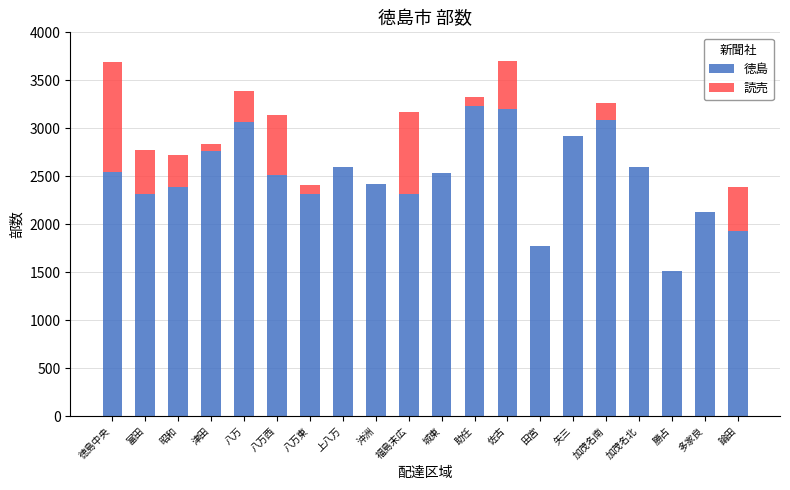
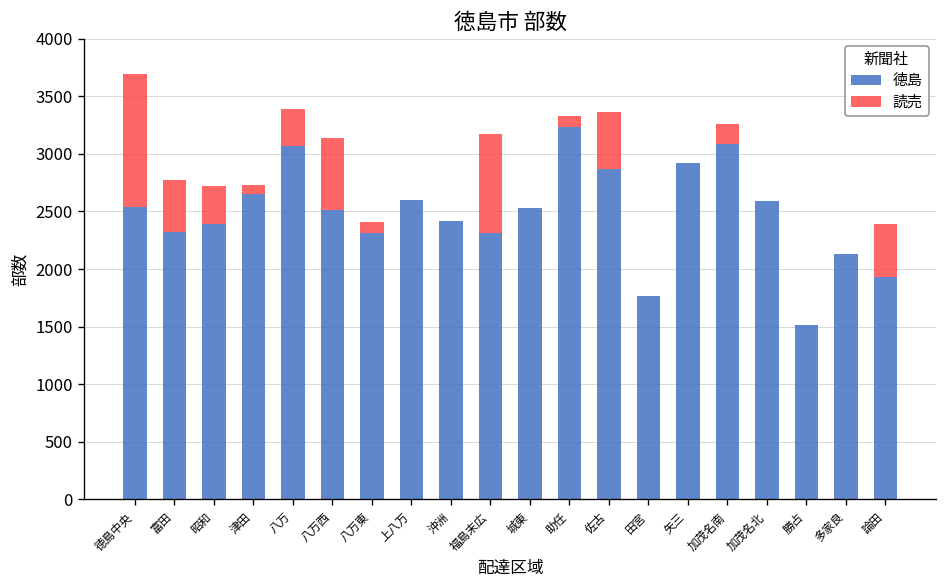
  {
    "徳島": {
      "徳島中央": 2500,
      "富田": 2300,
      "昭和": 2400,
-     "津田": 2800,
+     "津田": 2600,
      "八万": 3100,
      "八万西": 2500,
      "八万東": 2300,
      "上八万": 2600,
      "沖洲": 2400,
      "福島末広": 2300,
      "城東": 2500,
      "助任": 3200,
-     "佐古": 3200,
+     "佐古": 2900,
      "田宮": 1800,
      "矢三": 2900,
      "加茂名南": 3100,
      "加茂名北": 2600,
      "勝占": 1500,
      "多家良": 2100,
      "論田": 1900
    },
    "読売": {
      "徳島中央": 1200,
      "富田": 500,
      "昭和": 300,
      "津田": 100,
      "八万": 300,
      "八万西": 600,
      "八万東": 100,
      "上八万": 0,
      "沖洲": 0,
      "福島末広": 900,
      "城東": 0,
      "助任": 100,
      "佐古": 500,
      "田宮": 0,
      "矢三": 0,
      "加茂名南": 200,
      "加茂名北": 0,
      "勝占": 0,
      "多家良": 0,
      "論田": 500
    }
  }
